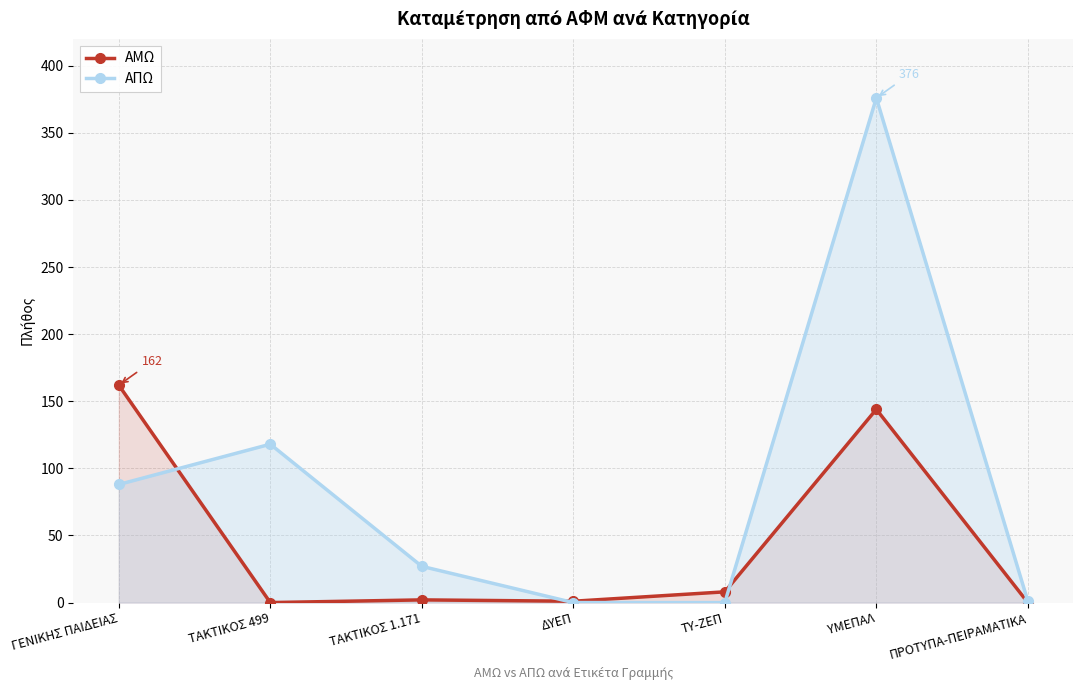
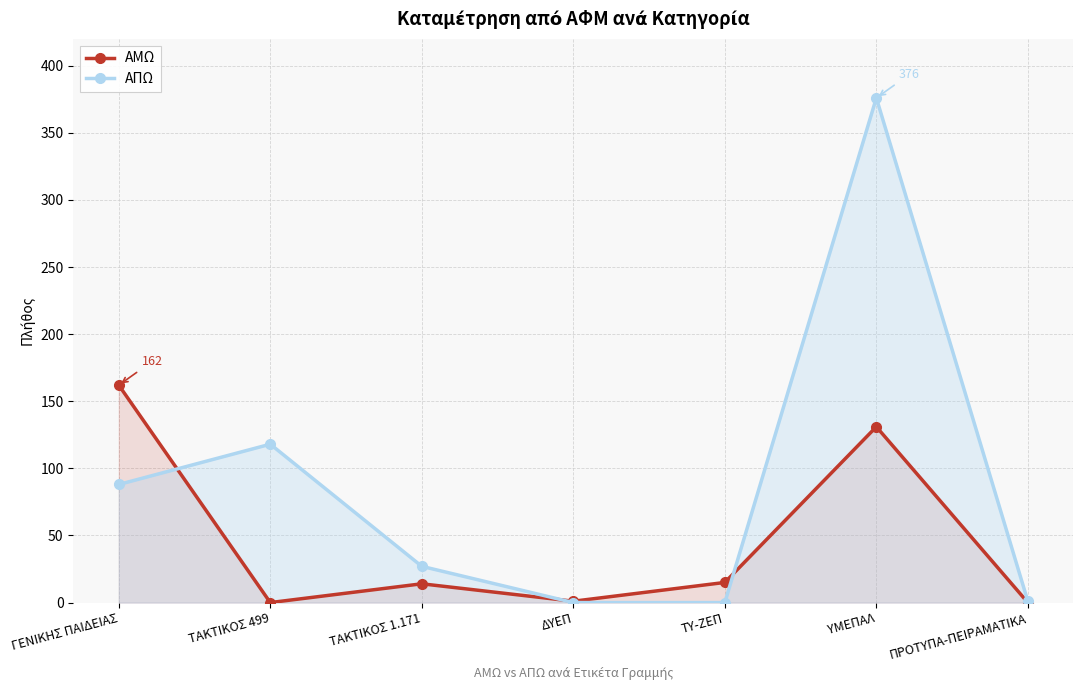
  {
    "ΑΜΩ": {
      "ΤΑΚΤΙΚΟΣ 499": 0,
-     "ΤΑΚΤΙΚΟΣ 1.171": 2,
-     "ΤΥ-ΖΕΠ": 8,
-     "ΥΜΕΠΑΛ": 144
+     "ΤΑΚΤΙΚΟΣ 1.171": 14,
+     "ΤΥ-ΖΕΠ": 15,
+     "ΥΜΕΠΑΛ": 131
    },
    "ΑΠΩ": {
      "ΥΜΕΠΑΛ": 376
    }
  }
